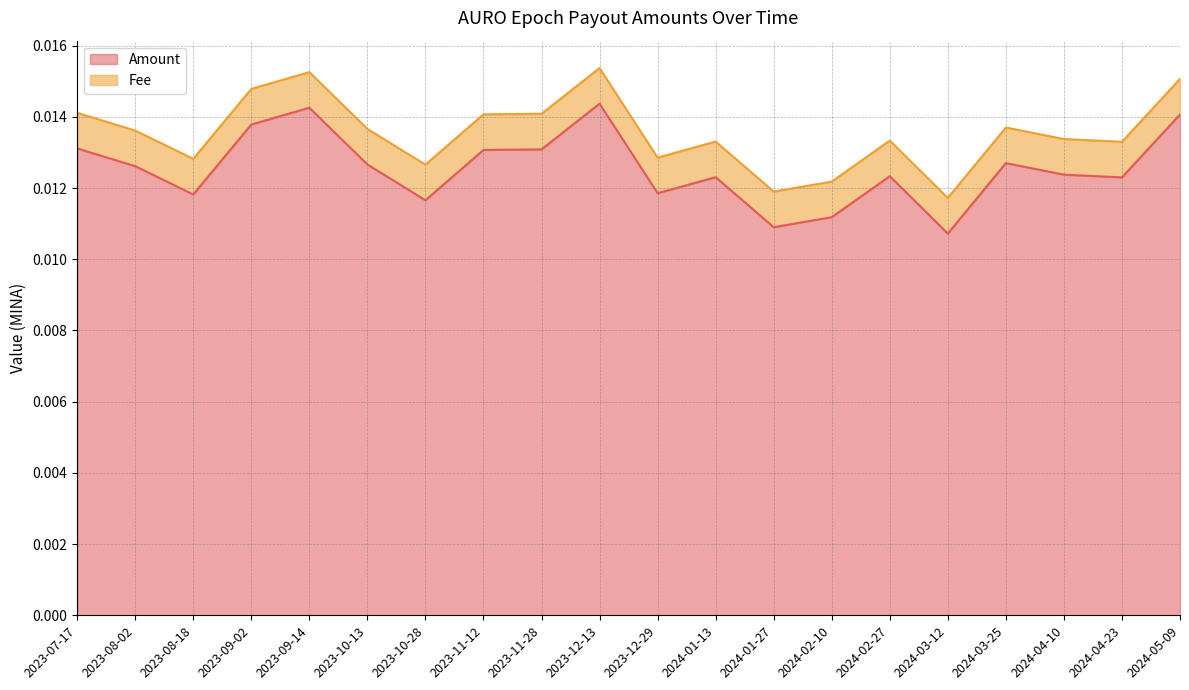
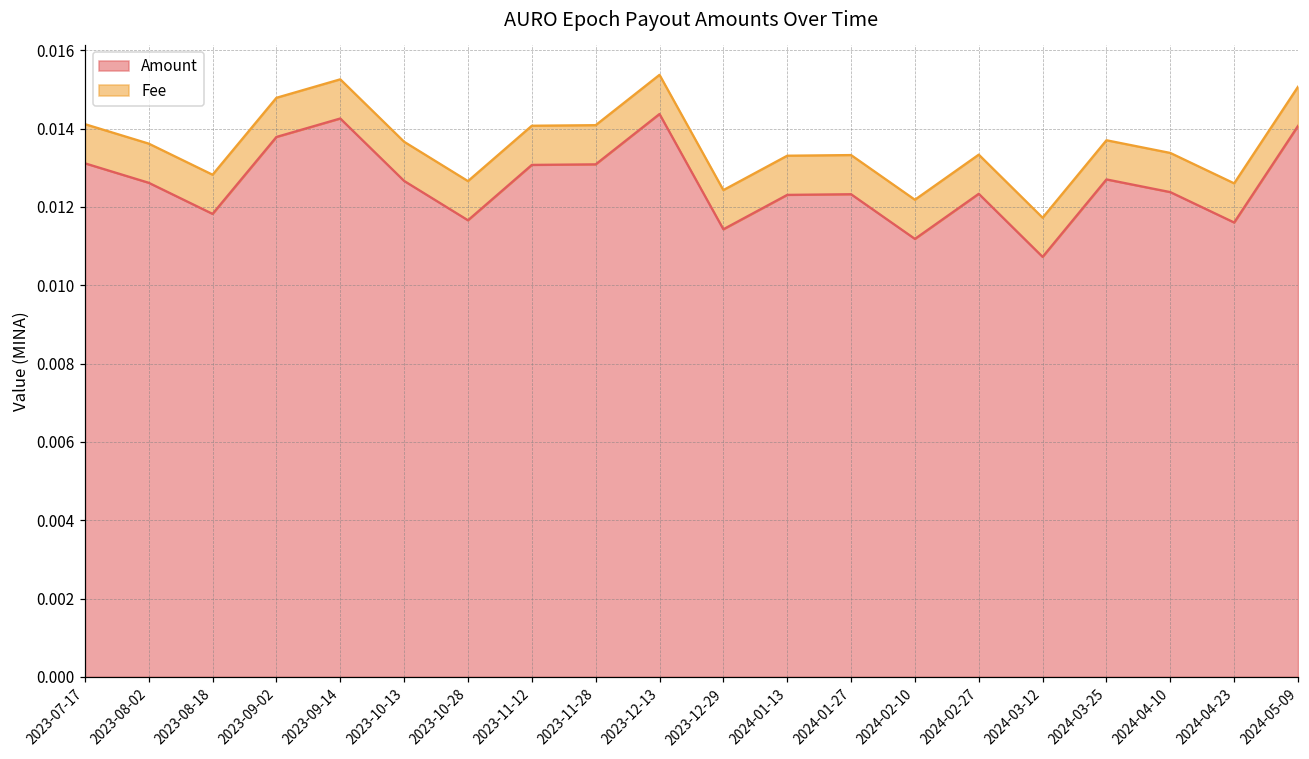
  {
    "Amount": {
      "2023-07-17": 0.0131,
      "2023-08-02": 0.0126,
      "2023-08-18": 0.0118,
      "2023-09-02": 0.0138,
      "2023-09-14": 0.0143,
      "2023-10-13": 0.0127,
      "2023-10-28": 0.0117,
      "2023-11-12": 0.0131,
      "2023-11-28": 0.0131,
      "2023-12-13": 0.0144,
-     "2023-12-29": 0.0119,
+     "2023-12-29": 0.0114,
      "2024-01-13": 0.0123,
-     "2024-01-27": 0.0109,
+     "2024-01-27": 0.0123,
      "2024-02-10": 0.0112,
      "2024-02-27": 0.0123,
      "2024-03-12": 0.0107,
      "2024-03-25": 0.0127,
      "2024-04-10": 0.0124,
-     "2024-04-23": 0.0123,
+     "2024-04-23": 0.0116,
      "2024-05-09": 0.0141
    },
    "Fee": {
      "2023-07-17": 0.0010,
      "2023-08-02": 0.0010,
      "2023-08-18": 0.0010,
      "2023-09-02": 0.0010,
      "2023-09-14": 0.0010,
      "2023-10-13": 0.0010,
      "2023-10-28": 0.0010,
      "2023-11-12": 0.0010,
      "2023-11-28": 0.0010,
      "2023-12-13": 0.0010,
      "2023-12-29": 0.0010,
      "2024-01-13": 0.0010,
      "2024-01-27": 0.0010,
      "2024-02-10": 0.0010,
      "2024-02-27": 0.0010,
      "2024-03-12": 0.0010,
      "2024-03-25": 0.0010,
      "2024-04-10": 0.0010,
      "2024-04-23": 0.0010,
      "2024-05-09": 0.0010
    }
  }
